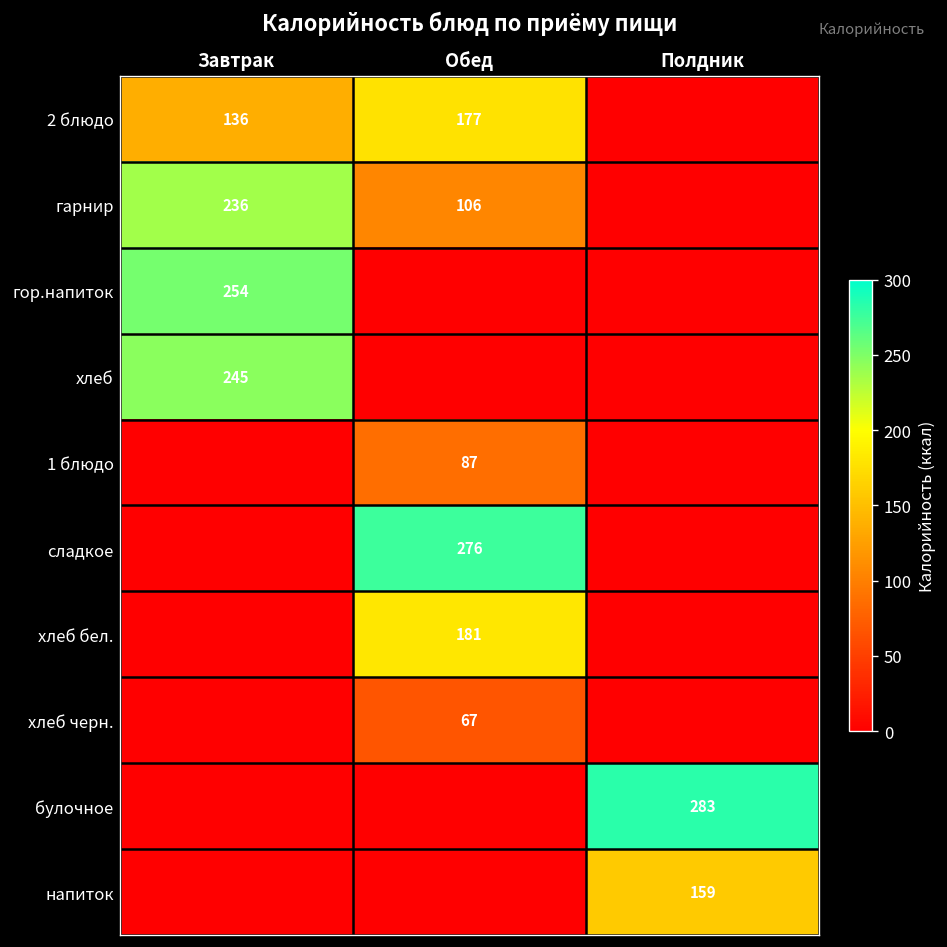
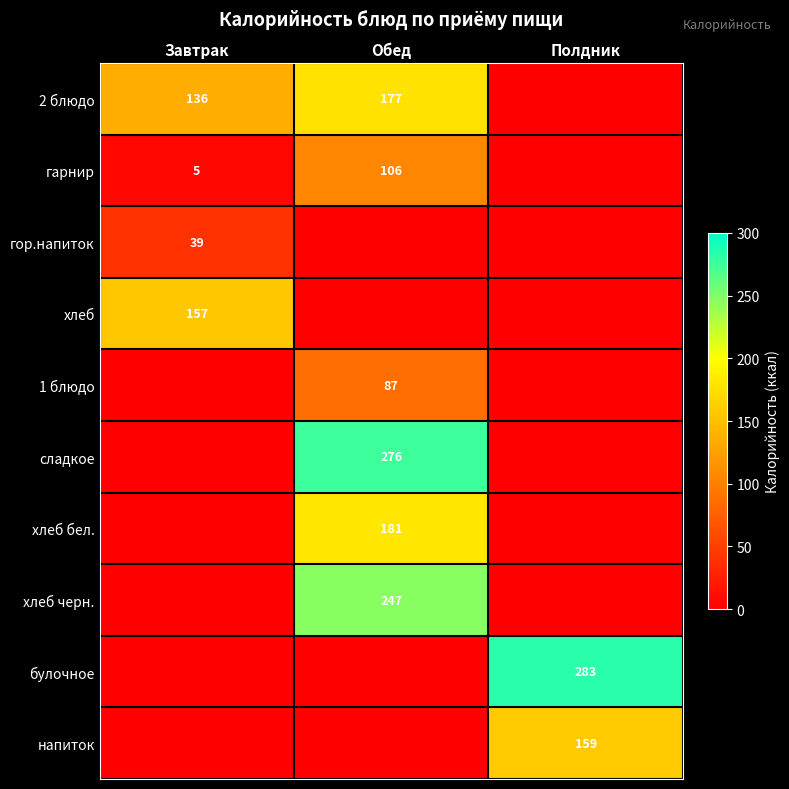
  {
    "2 блюдо": {
      "Завтрак": 136,
      "Обед": 177
    },
    "гарнир": {
-     "Завтрак": 236,
+     "Завтрак": 5,
      "Обед": 106
    },
    "гор.напиток": {
-     "Завтрак": 254
+     "Завтрак": 39
    },
    "хлеб": {
-     "Завтрак": 245
+     "Завтрак": 157
    },
    "1 блюдо": {
      "Обед": 87
    },
    "сладкое": {
      "Обед": 276
    },
    "хлеб бел.": {
      "Обед": 181
    },
    "хлеб черн.": {
-     "Обед": 67
+     "Обед": 247
    },
    "булочное": {
      "Полдник": 283
    },
    "напиток": {
      "Полдник": 159
    }
  }
